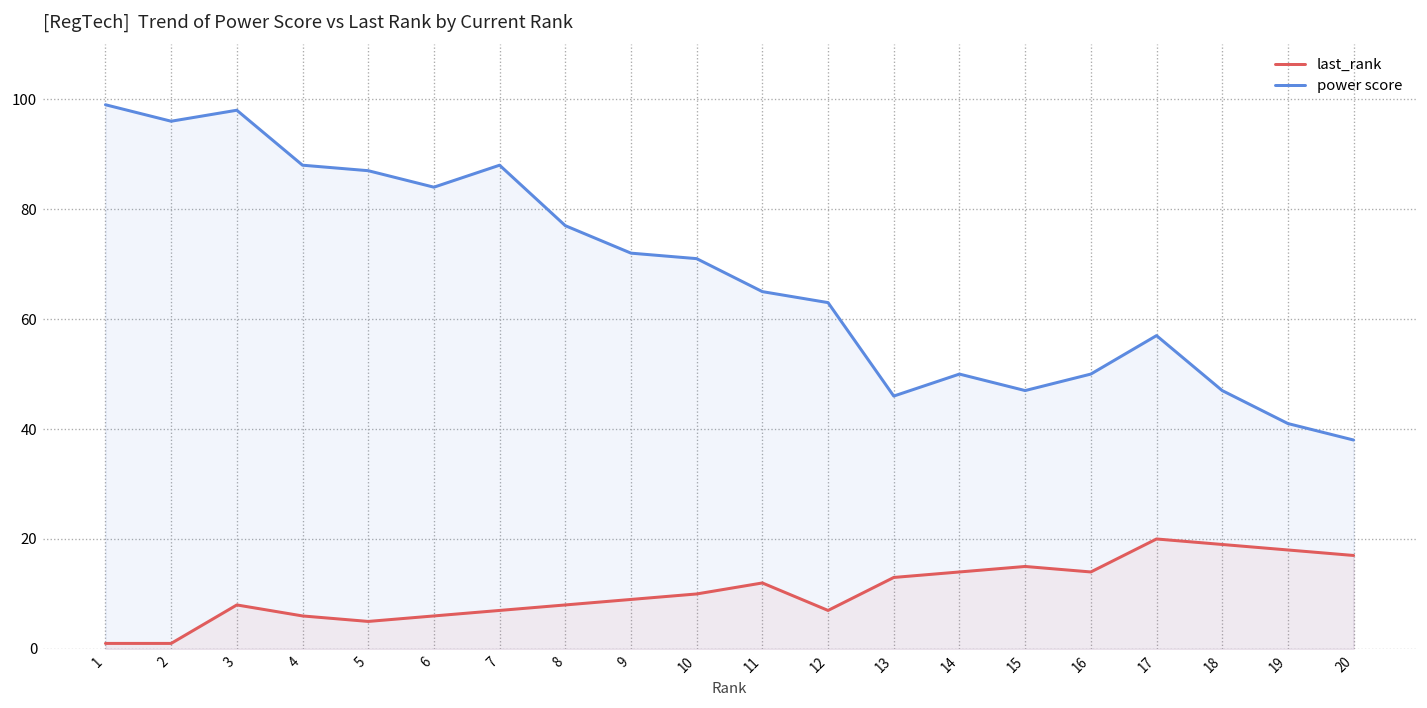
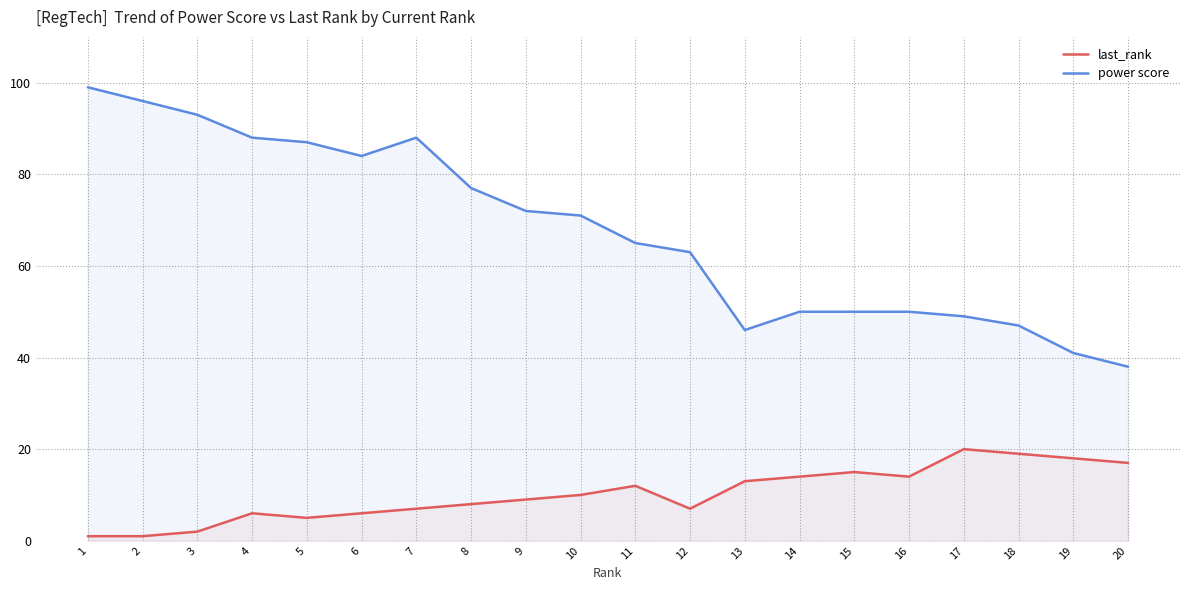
  {
    "last_rank": {
      "1": 1,
      "2": 1,
-     "3": 8,
+     "3": 2,
      "4": 6,
      "5": 5,
      "6": 6,
      "7": 7,
      "8": 8,
      "9": 9,
      "10": 10,
      "11": 12,
      "12": 7,
      "13": 13,
      "14": 14,
      "15": 15,
      "16": 14,
      "17": 20,
      "18": 19,
      "19": 18,
      "20": 17
    },
    "power score": {
      "1": 99,
      "2": 96,
-     "3": 98,
+     "3": 93,
      "4": 88,
      "5": 87,
      "6": 84,
      "7": 88,
      "8": 77,
      "9": 72,
      "10": 71,
      "11": 65,
      "12": 63,
      "13": 46,
      "14": 50,
-     "15": 47,
+     "15": 50,
      "16": 50,
-     "17": 57,
+     "17": 49,
      "18": 47,
      "19": 41,
      "20": 38
    }
  }
